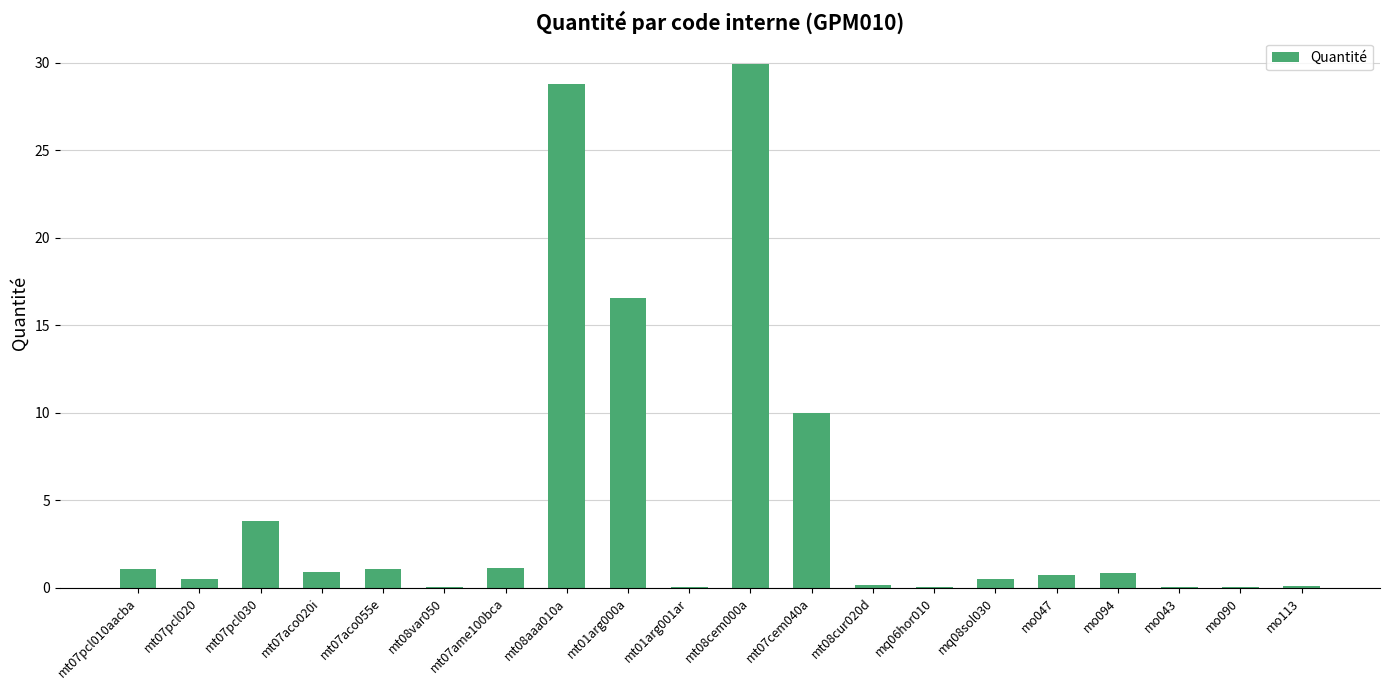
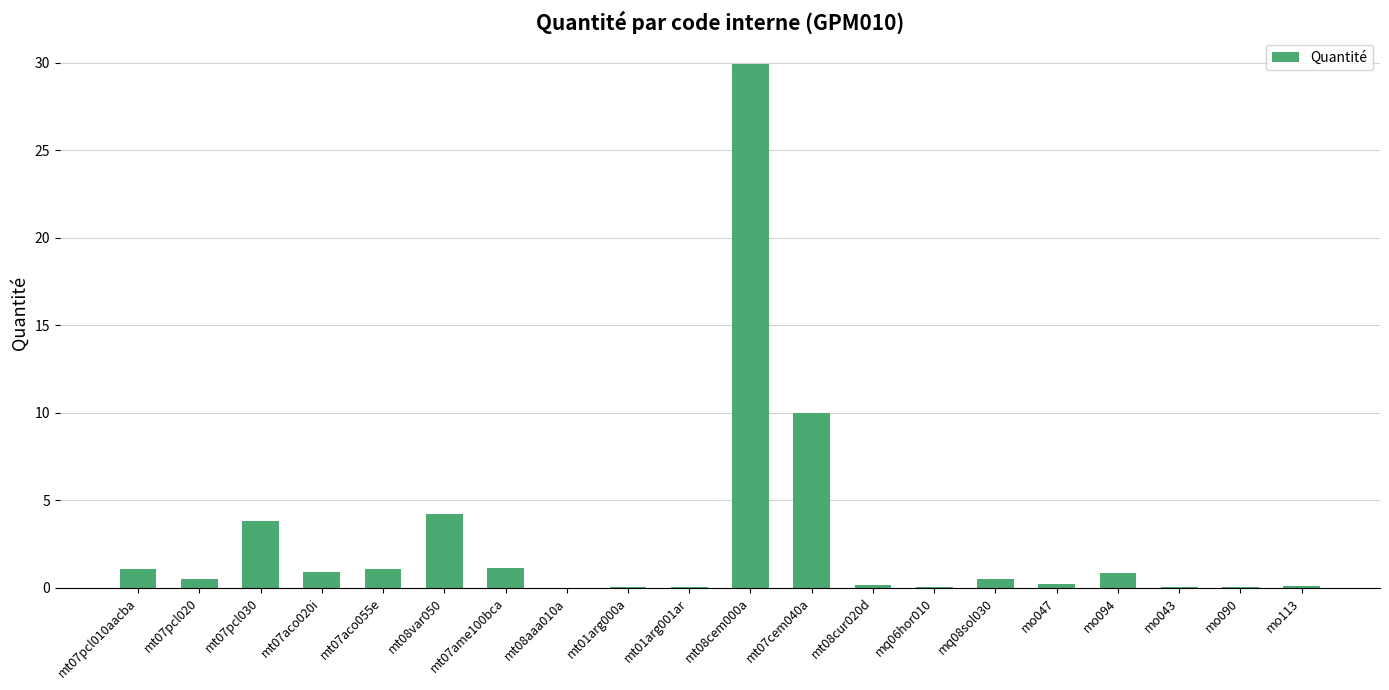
  {
    "mt07pcl010aacba": 1.1,
    "mt07pcl020": 0.5,
    "mt07pcl030": 3.8,
    "mt07aco020i": 0.9,
    "mt07aco055e": 1.1,
-   "mt08var050": 0.0,
+   "mt08var050": 4.2,
    "mt07ame100bca": 1.2,
-   "mt08aaa010a": 28.8,
-   "mt01arg000a": 16.5,
+   "mt08aaa010a": 0.0,
+   "mt01arg000a": 0.0,
    "mt08cem000a": 29.9,
    "mt07cem040a": 10.0,
    "mt08cur020d": 0.2,
    "mq08sol030": 0.5,
-   "mo047": 0.7,
+   "mo047": 0.2,
    "mo094": 0.9
  }
